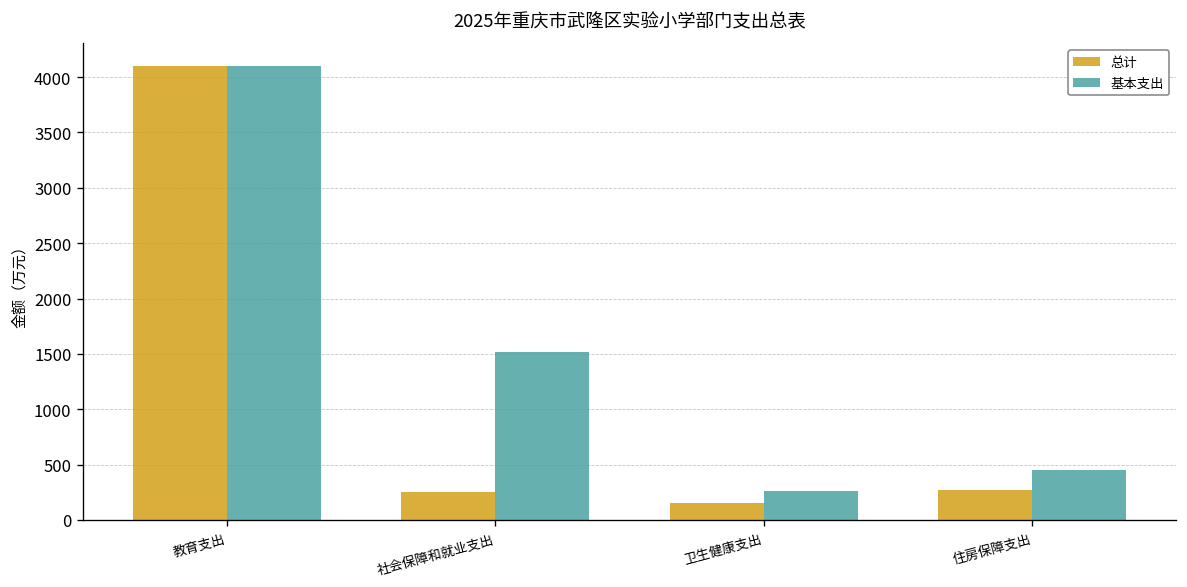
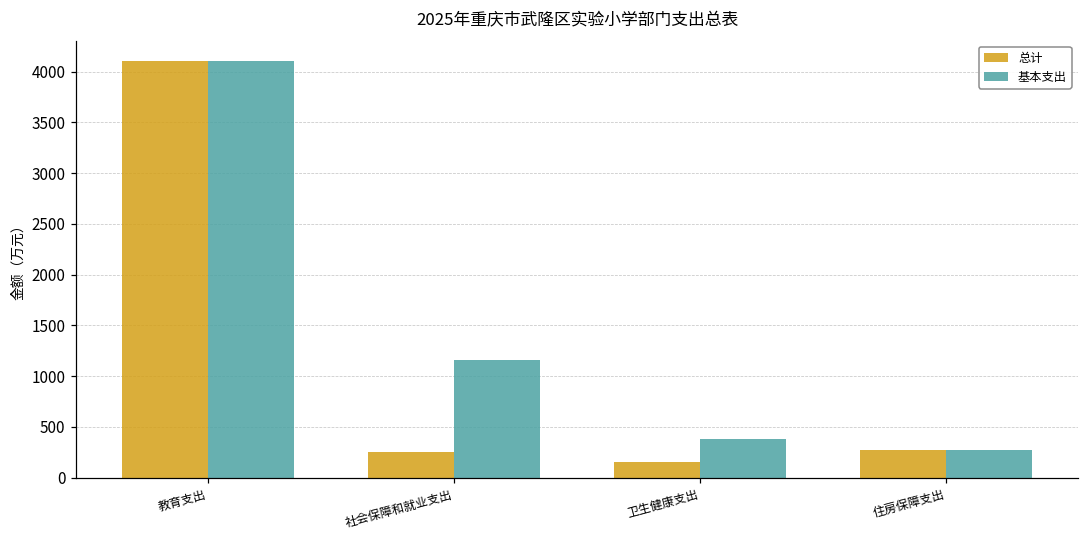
  {
    "总计": {
      "教育支出": 4100,
      "社会保障和就业支出": 300,
      "卫生健康支出": 200,
      "住房保障支出": 300
    },
    "基本支出": {
      "教育支出": 4100,
-     "社会保障和就业支出": 1500,
-     "卫生健康支出": 300,
-     "住房保障支出": 400
+     "社会保障和就业支出": 1200,
+     "卫生健康支出": 400,
+     "住房保障支出": 300
    }
  }
